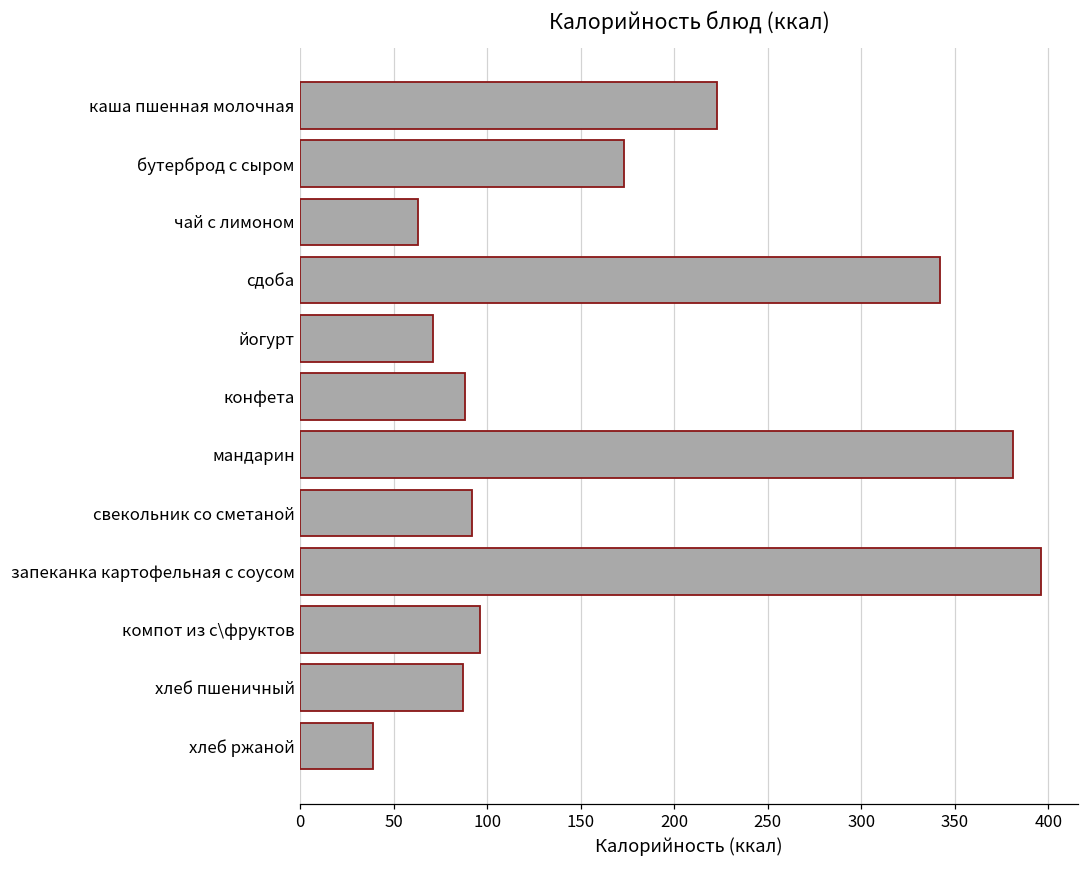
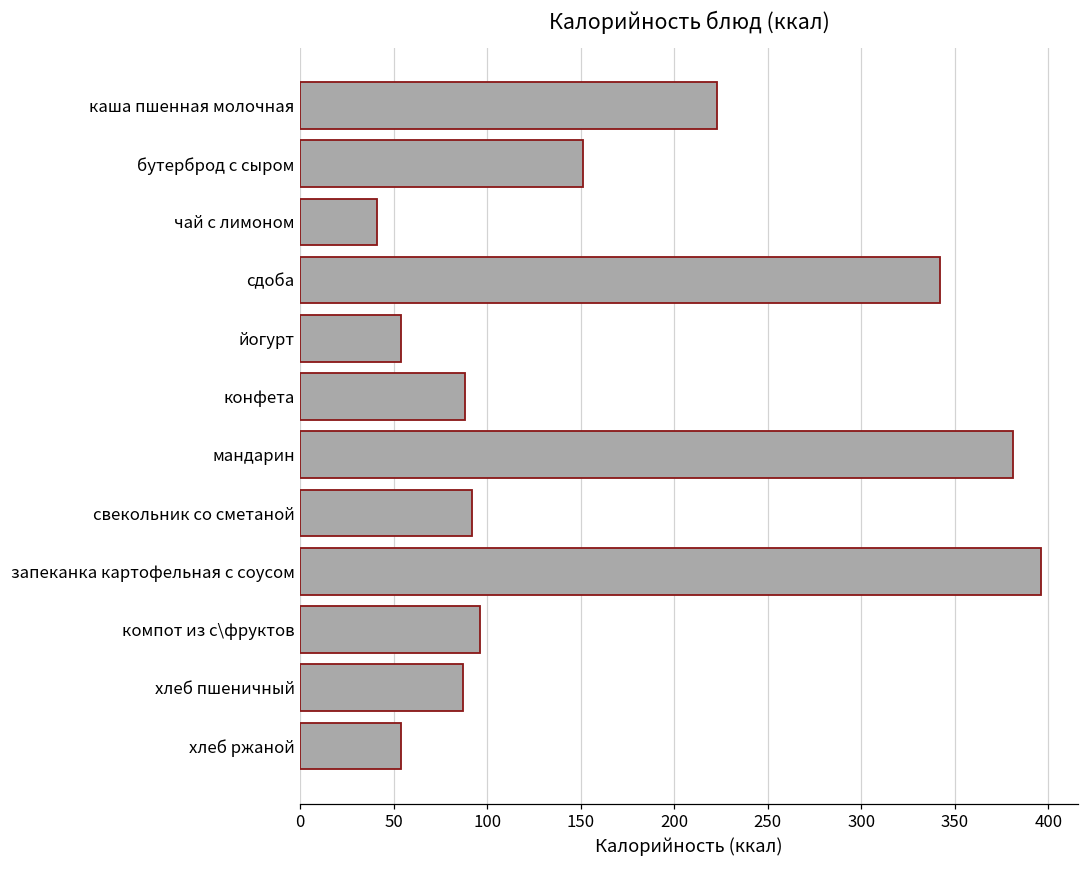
  {
    "каша пшенная молочная": 223,
-   "бутерброд с сыром": 173,
-   "чай с лимоном": 63,
+   "бутерброд с сыром": 151,
+   "чай с лимоном": 41,
    "сдоба": 342,
-   "йогурт": 71,
+   "йогурт": 54,
    "конфета": 88,
    "мандарин": 381,
    "свекольник со сметаной": 92,
    "запеканка картофельная с соусом": 396,
    "компот из с\\фруктов": 96,
    "хлеб пшеничный": 87,
-   "хлеб ржаной": 39
+   "хлеб ржаной": 54
  }
